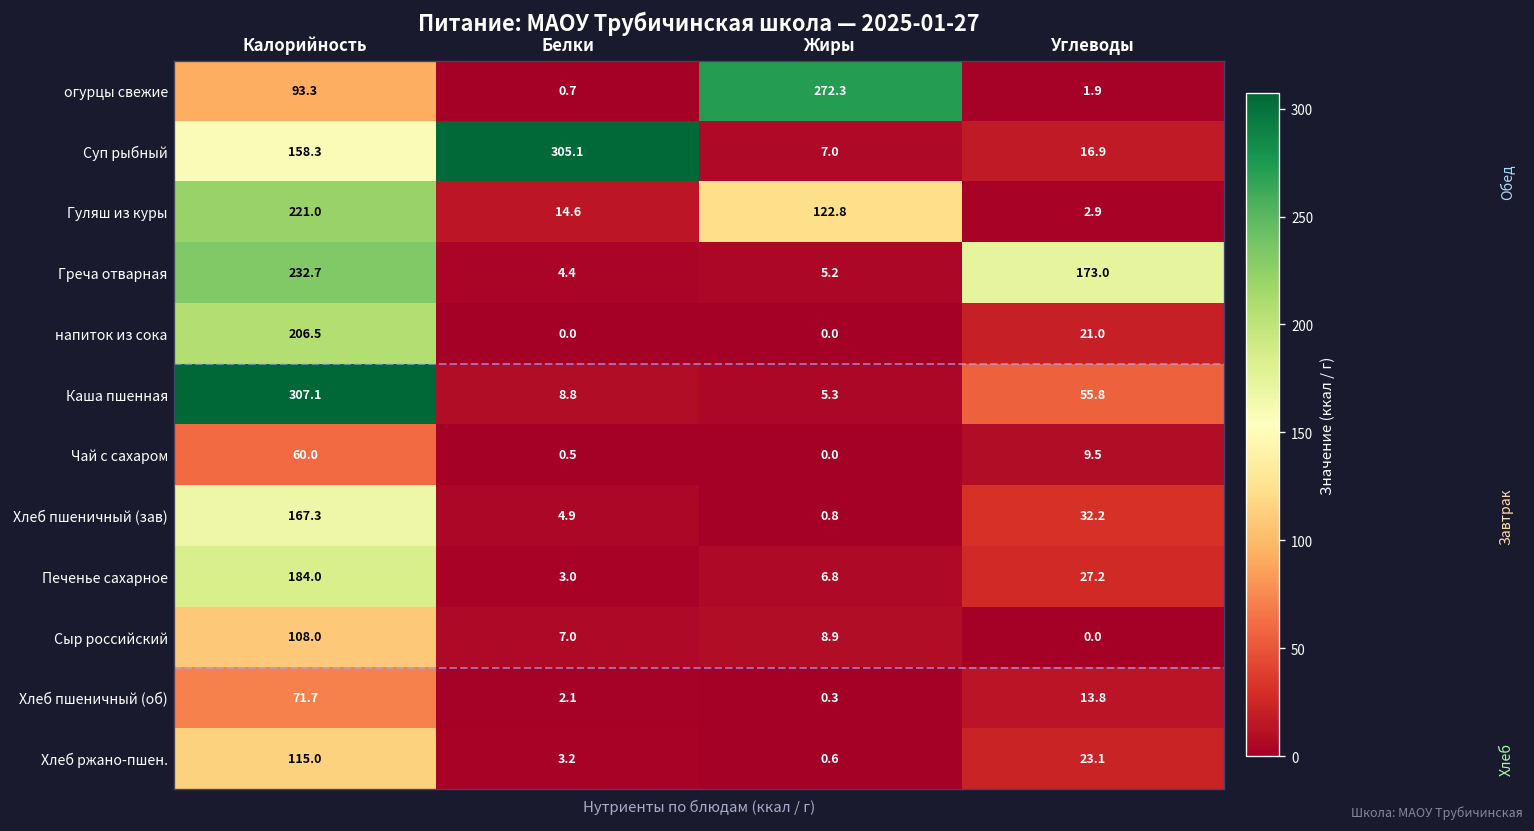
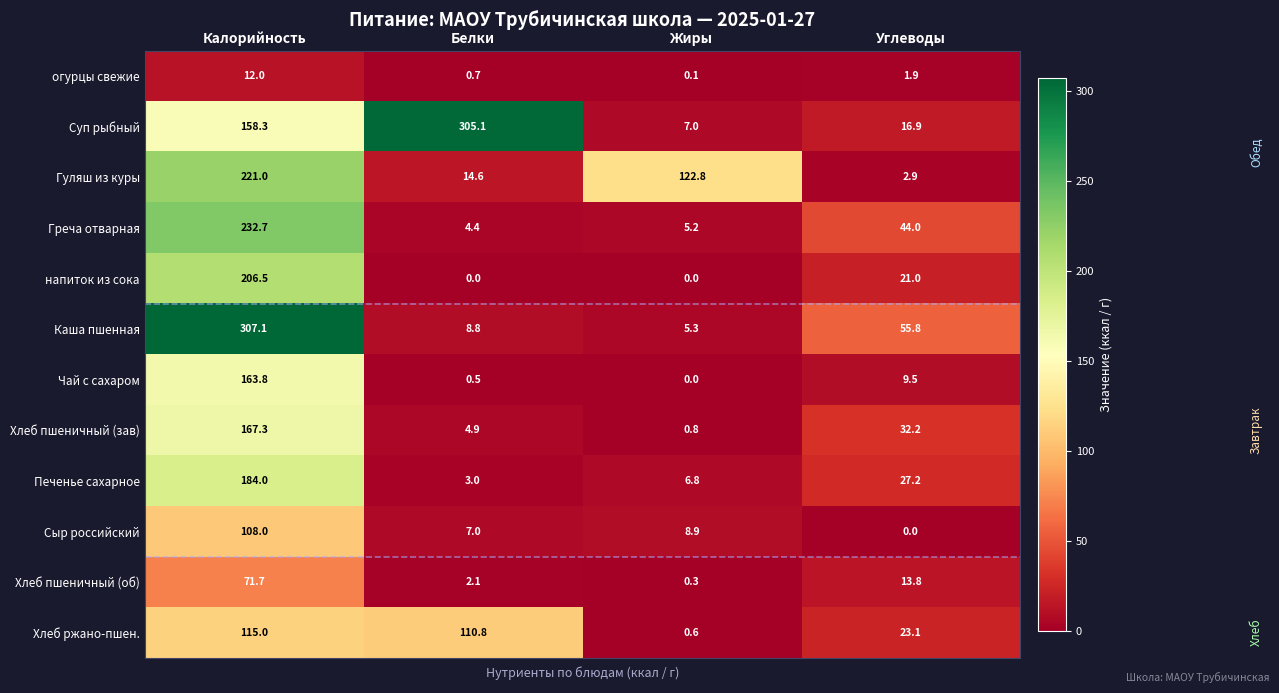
  {
    "огурцы свежие": {
-     "Калорийность": 93.3,
+     "Калорийность": 12.0,
      "Белки": 0.7,
-     "Жиры": 272.3,
+     "Жиры": 0.1,
      "Углеводы": 1.9
    },
    "Суп рыбный": {
      "Калорийность": 158.3,
      "Белки": 305.1,
      "Жиры": 7.0,
      "Углеводы": 16.9
    },
    "Гуляш из куры": {
      "Калорийность": 221.0,
      "Белки": 14.6,
      "Жиры": 122.8,
      "Углеводы": 2.9
    },
    "Греча отварная": {
      "Калорийность": 232.7,
      "Белки": 4.4,
      "Жиры": 5.2,
-     "Углеводы": 173.0
+     "Углеводы": 44.0
    },
    "напиток из сока": {
      "Калорийность": 206.5,
      "Белки": 0.0,
      "Жиры": 0.0,
      "Углеводы": 21.0
    },
    "Каша пшенная": {
      "Калорийность": 307.1,
      "Белки": 8.8,
      "Жиры": 5.3,
      "Углеводы": 55.8
    },
    "Чай с сахаром": {
-     "Калорийность": 60.0,
+     "Калорийность": 163.8,
      "Белки": 0.5,
      "Жиры": 0.0,
      "Углеводы": 9.5
    },
    "Хлеб пшеничный (зав)": {
      "Калорийность": 167.3,
      "Белки": 4.9,
      "Жиры": 0.8,
      "Углеводы": 32.2
    },
    "Печенье сахарное": {
      "Калорийность": 184.0,
      "Белки": 3.0,
      "Жиры": 6.8,
      "Углеводы": 27.2
    },
    "Сыр российский": {
      "Калорийность": 108.0,
      "Белки": 7.0,
      "Жиры": 8.9,
      "Углеводы": 0.0
    },
    "Хлеб пшеничный (об)": {
      "Калорийность": 71.7,
      "Белки": 2.1,
      "Жиры": 0.3,
      "Углеводы": 13.8
    },
    "Хлеб ржано-пшен.": {
      "Калорийность": 115.0,
-     "Белки": 3.2,
+     "Белки": 110.8,
      "Жиры": 0.6,
      "Углеводы": 23.1
    }
  }
